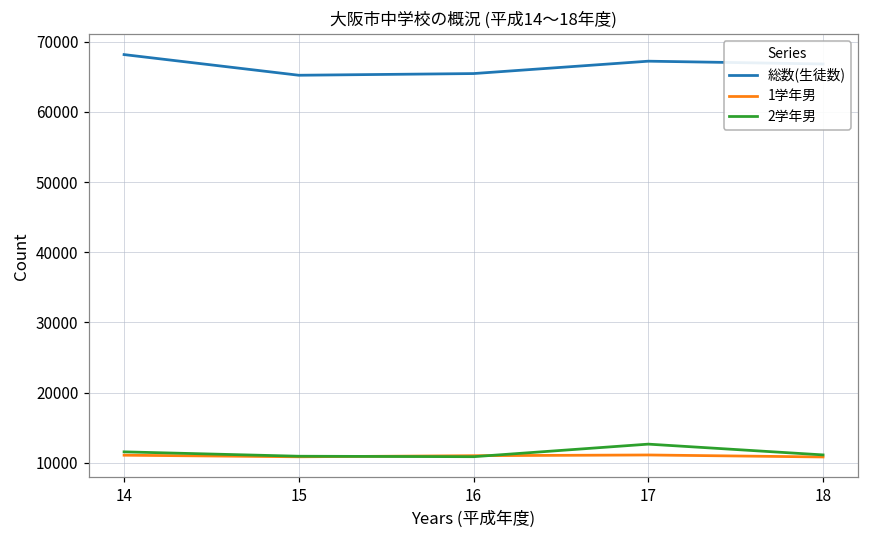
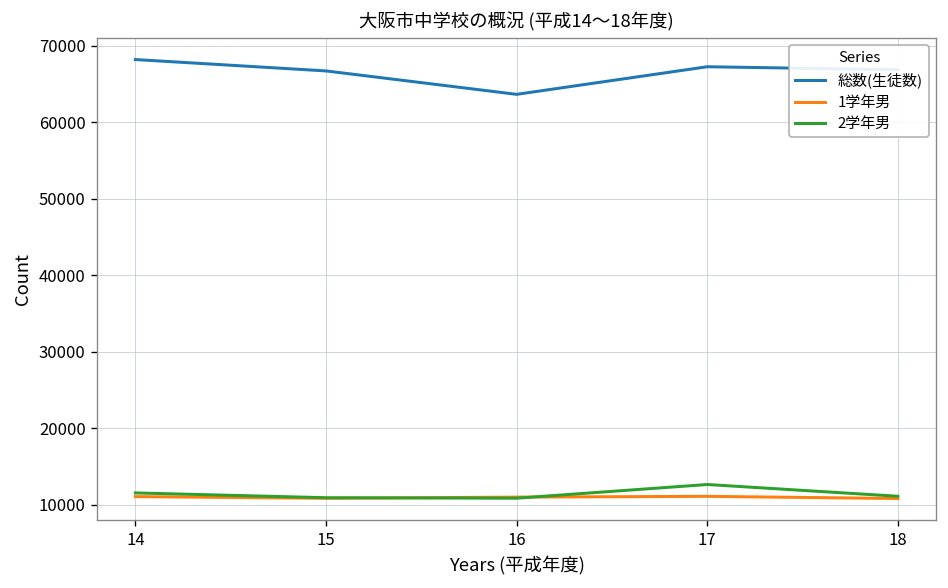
  {
    "総数(生徒数)": {
      "14": 68000,
-     "15": 65000,
-     "16": 65000,
+     "15": 67000,
+     "16": 64000,
      "17": 67000
    },
    "1学年男": {
      "14": 11000,
      "17": 11000
    },
    "2学年男": {
      "14": 12000,
      "17": 13000
    }
  }
